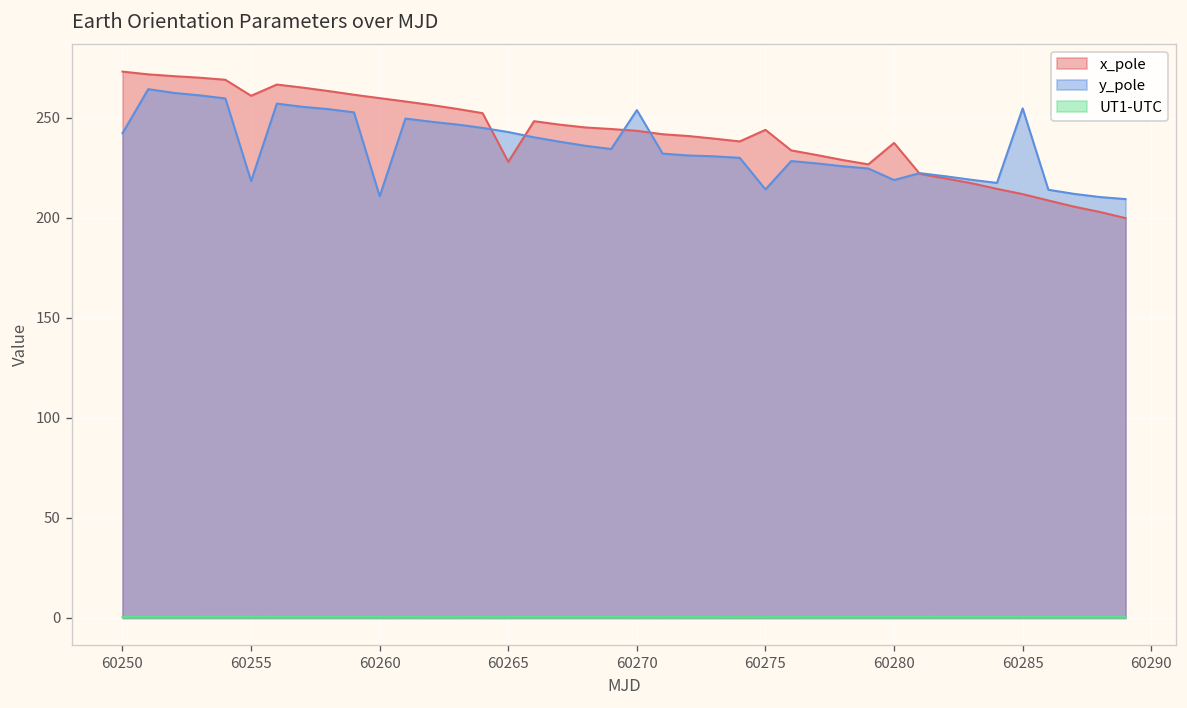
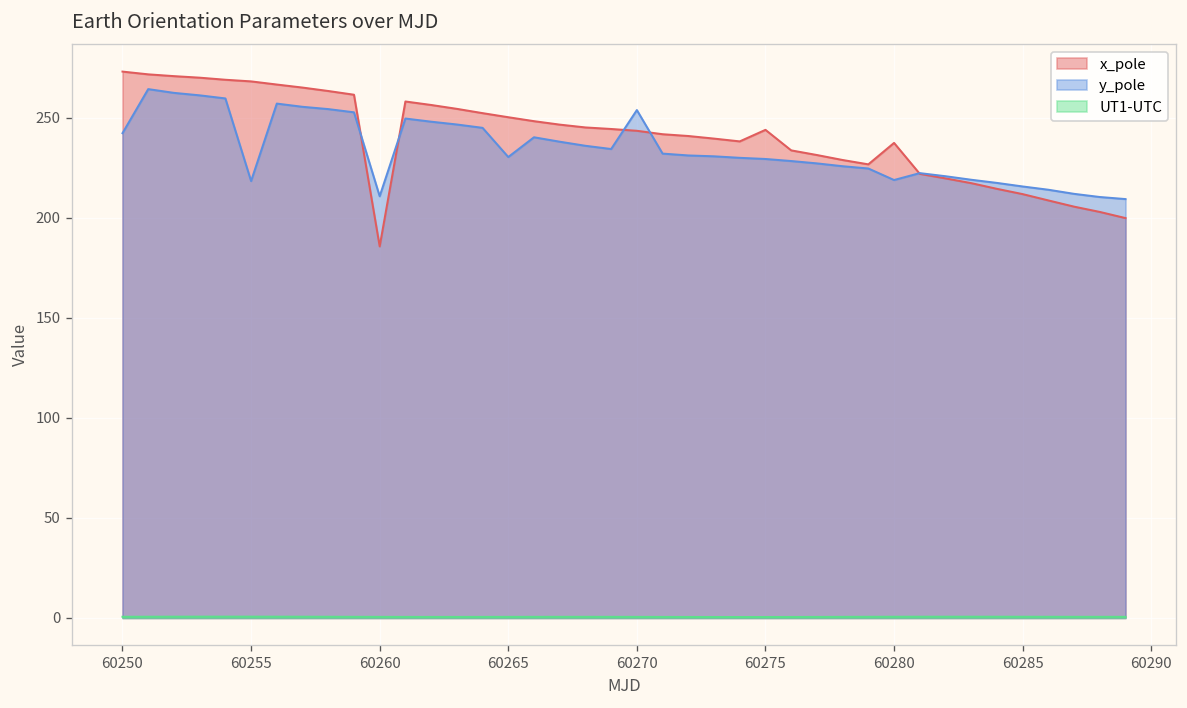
  {
    "x_pole": {
      "60250": 273,
-     "60255": 261,
-     "60260": 260,
-     "60265": 228,
+     "60255": 268,
+     "60260": 186,
+     "60265": 250,
      "60270": 244,
      "60275": 244,
      "60280": 238,
      "60285": 212
    },
    "y_pole": {
      "60250": 242,
      "60255": 218,
      "60260": 211,
-     "60265": 243,
+     "60265": 230,
      "60270": 254,
-     "60275": 214,
+     "60275": 230,
      "60280": 219,
-     "60285": 255
+     "60285": 216
    },
    "UT1-UTC": {
      "60250": 1,
      "60255": 1,
      "60260": 1,
      "60265": 1,
      "60270": 1,
      "60275": 0,
      "60280": 1,
      "60285": 1
    }
  }
